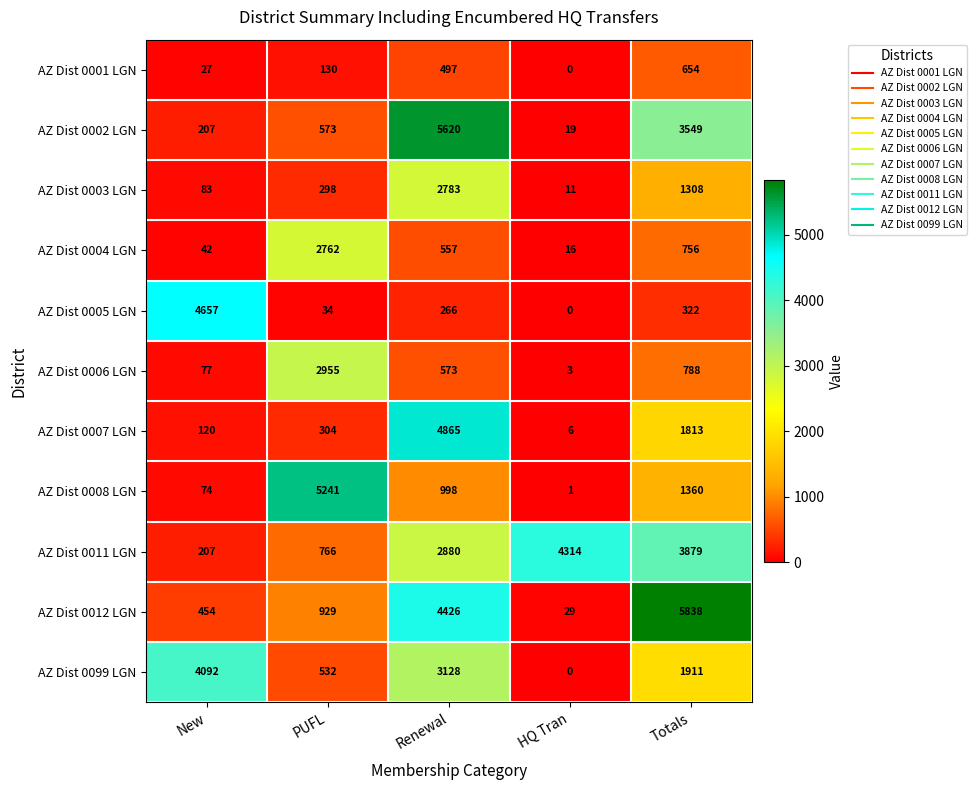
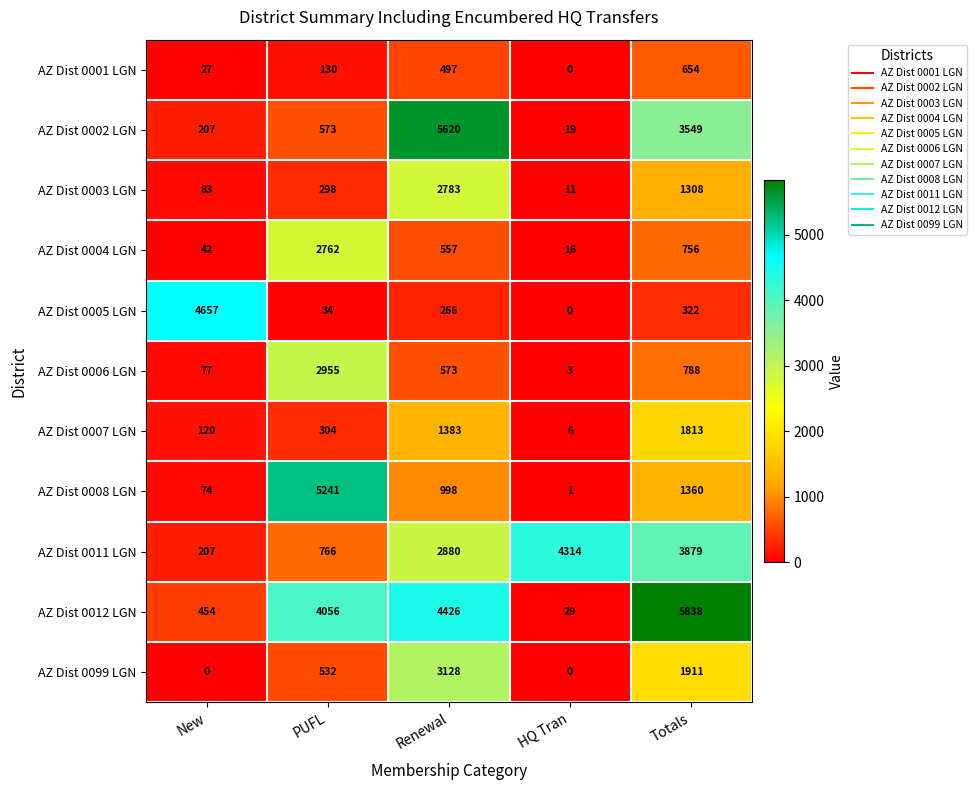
  {
    "AZ Dist 0001 LGN": {
      "New": 27,
      "PUFL": 130,
      "Renewal": 497,
      "HQ Tran": 0,
      "Totals": 654
    },
    "AZ Dist 0002 LGN": {
      "New": 207,
      "PUFL": 573,
      "Renewal": 5620,
      "HQ Tran": 19,
      "Totals": 3549
    },
    "AZ Dist 0003 LGN": {
      "New": 83,
      "PUFL": 298,
      "Renewal": 2783,
      "HQ Tran": 11,
      "Totals": 1308
    },
    "AZ Dist 0004 LGN": {
      "New": 42,
      "PUFL": 2762,
      "Renewal": 557,
      "HQ Tran": 16,
      "Totals": 756
    },
    "AZ Dist 0005 LGN": {
      "New": 4657,
      "PUFL": 34,
      "Renewal": 266,
      "HQ Tran": 0,
      "Totals": 322
    },
    "AZ Dist 0006 LGN": {
      "New": 77,
      "PUFL": 2955,
      "Renewal": 573,
      "HQ Tran": 3,
      "Totals": 788
    },
    "AZ Dist 0007 LGN": {
      "New": 120,
      "PUFL": 304,
-     "Renewal": 4865,
+     "Renewal": 1383,
      "HQ Tran": 6,
      "Totals": 1813
    },
    "AZ Dist 0008 LGN": {
      "New": 74,
      "PUFL": 5241,
      "Renewal": 998,
      "HQ Tran": 1,
      "Totals": 1360
    },
    "AZ Dist 0011 LGN": {
      "New": 207,
      "PUFL": 766,
      "Renewal": 2880,
      "HQ Tran": 4314,
      "Totals": 3879
    },
    "AZ Dist 0012 LGN": {
      "New": 454,
-     "PUFL": 929,
+     "PUFL": 4056,
      "Renewal": 4426,
      "HQ Tran": 29,
      "Totals": 5838
    },
    "AZ Dist 0099 LGN": {
-     "New": 4092,
+     "New": 0,
      "PUFL": 532,
      "Renewal": 3128,
      "HQ Tran": 0,
      "Totals": 1911
    }
  }
